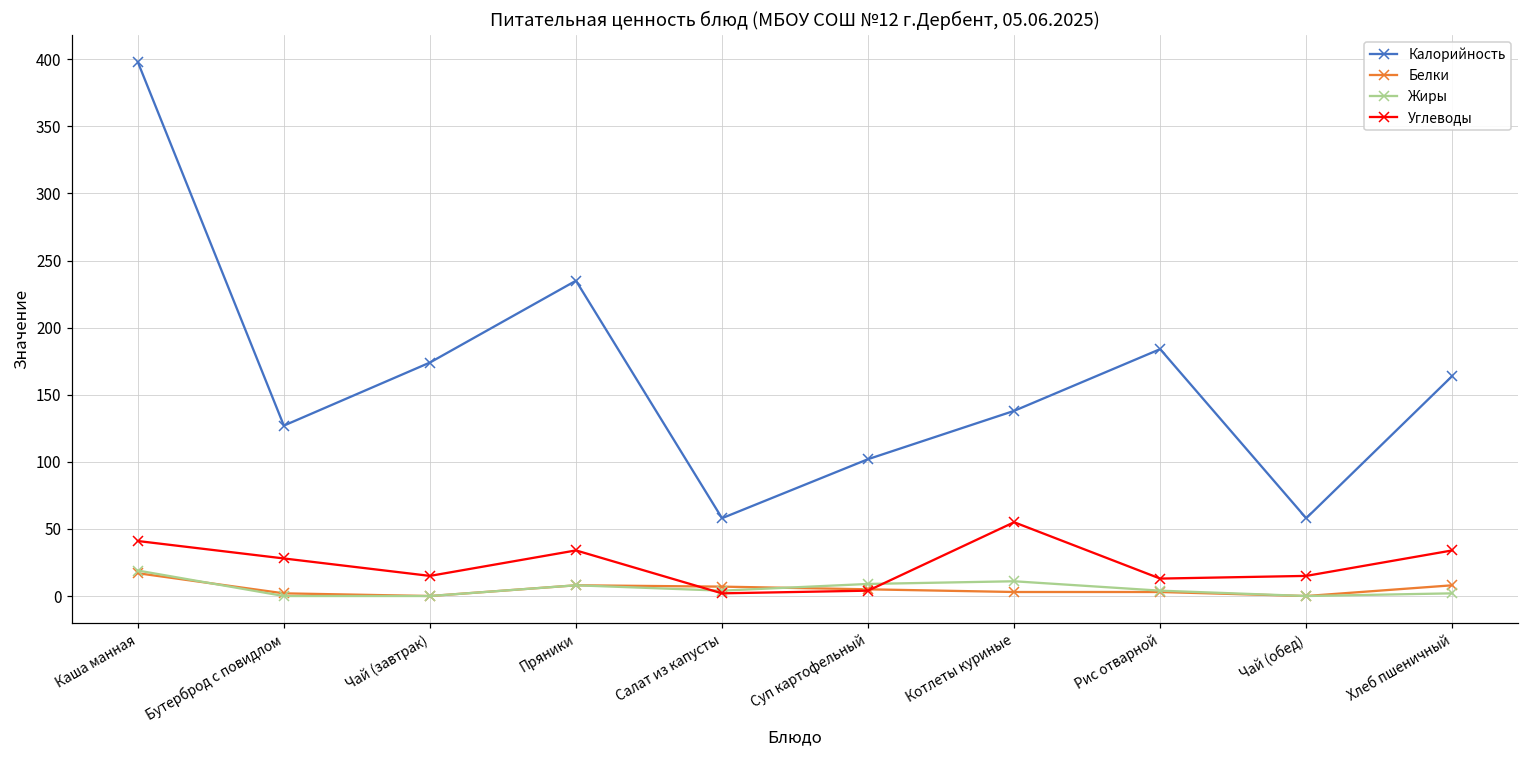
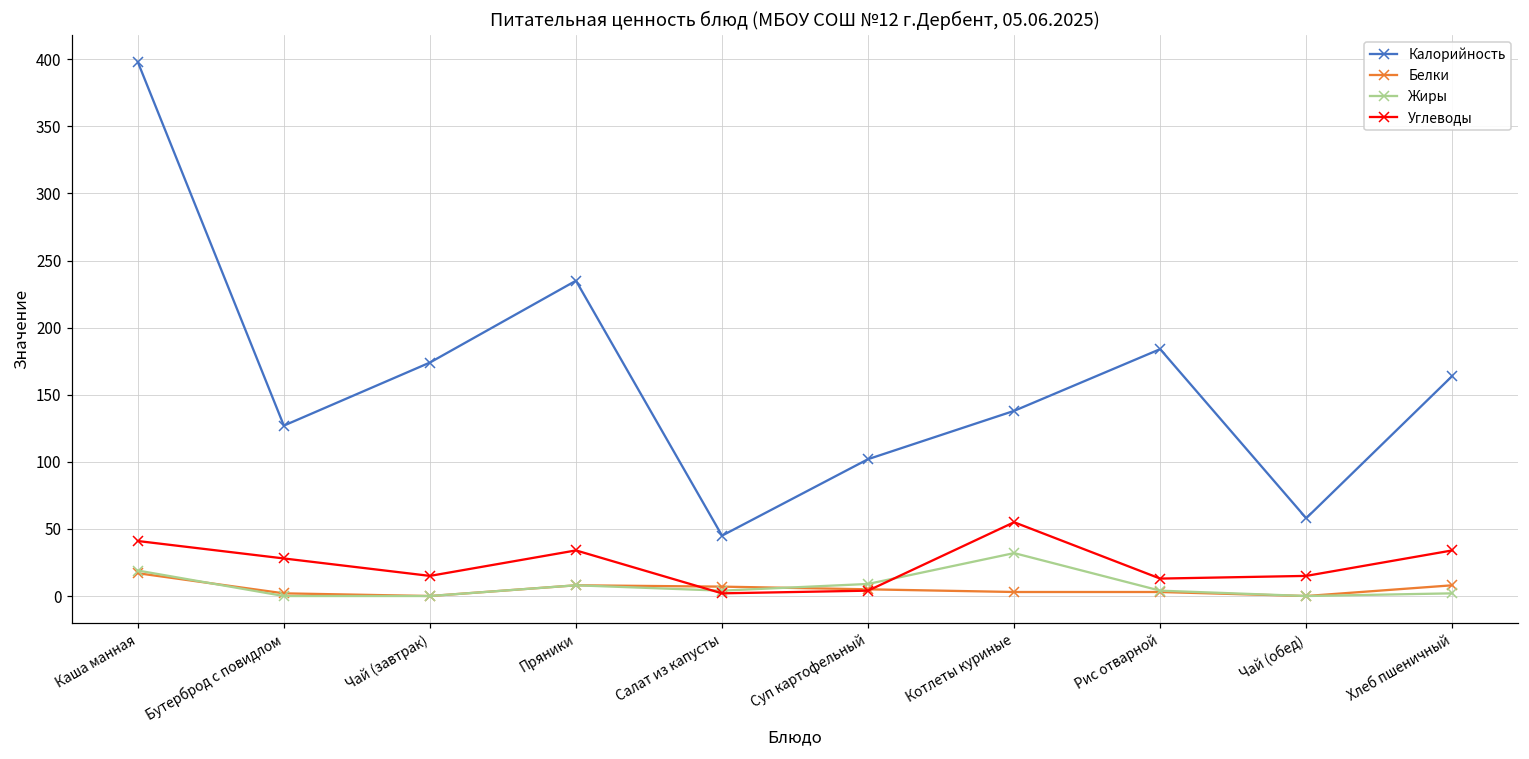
  {
    "Калорийность": {
      "Каша манная": 398,
      "Бутерброд с повидлом": 127,
      "Чай (завтрак)": 174,
      "Пряники": 235,
-     "Салат из капусты": 58,
+     "Салат из капусты": 45,
      "Суп картофельный": 102,
      "Котлеты куриные": 138,
      "Рис отварной": 184,
      "Чай (обед)": 58,
      "Хлеб пшеничный": 164
    },
    "Белки": {
      "Салат из капусты": 7,
      "Котлеты куриные": 3,
      "Хлеб пшеничный": 8
    },
    "Жиры": {
      "Суп картофельный": 9,
-     "Котлеты куриные": 11,
+     "Котлеты куриные": 32,
      "Хлеб пшеничный": 2
    },
    "Углеводы": {
      "Каша манная": 41,
      "Бутерброд с повидлом": 28,
      "Чай (завтрак)": 15,
      "Пряники": 34,
      "Котлеты куриные": 55,
      "Рис отварной": 13,
      "Чай (обед)": 15,
      "Хлеб пшеничный": 34
    }
  }
